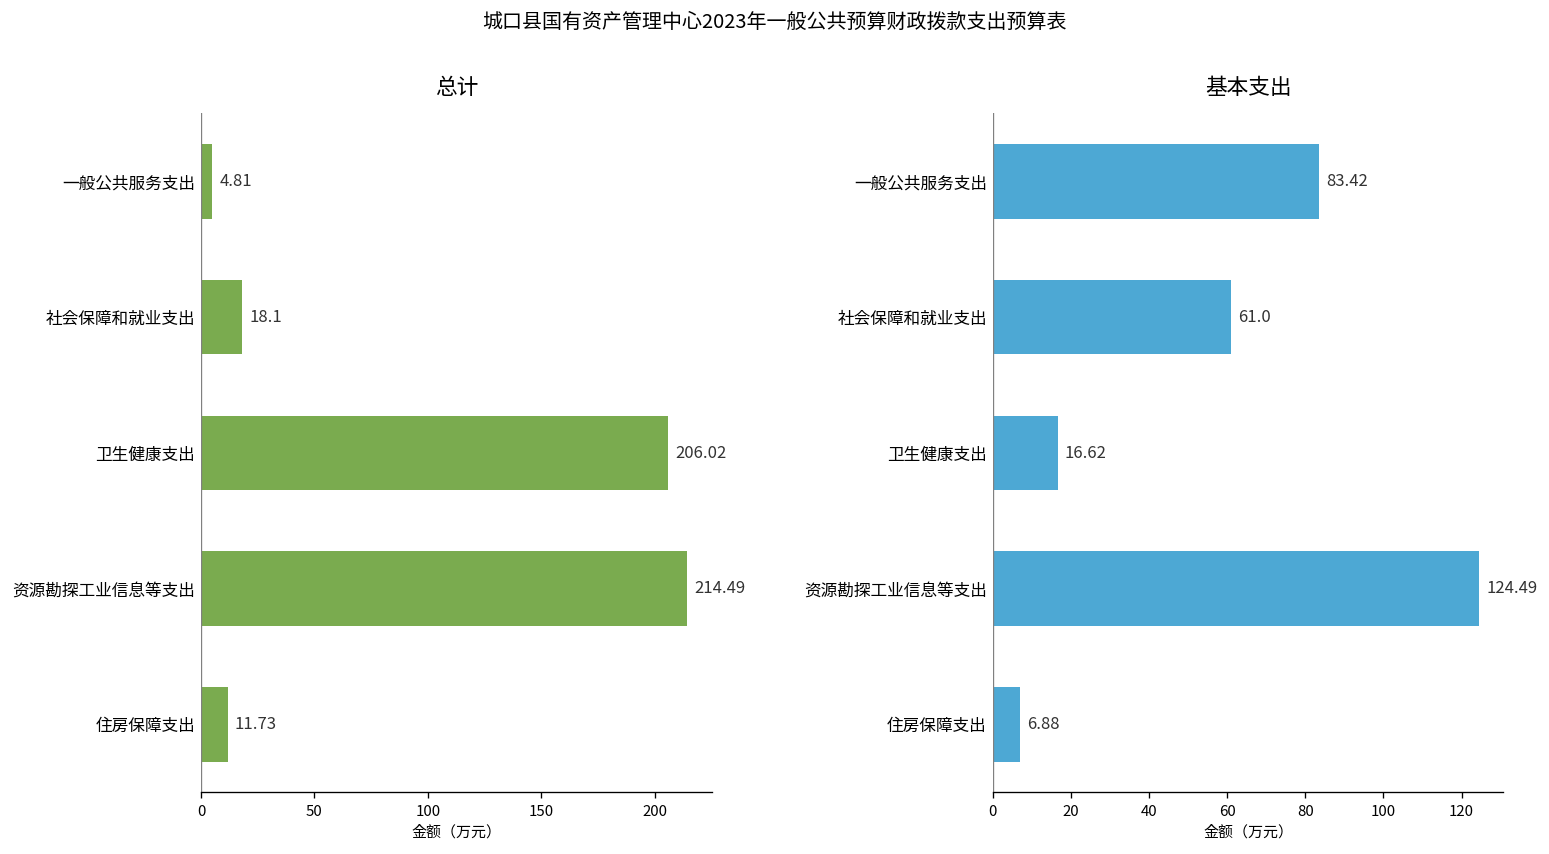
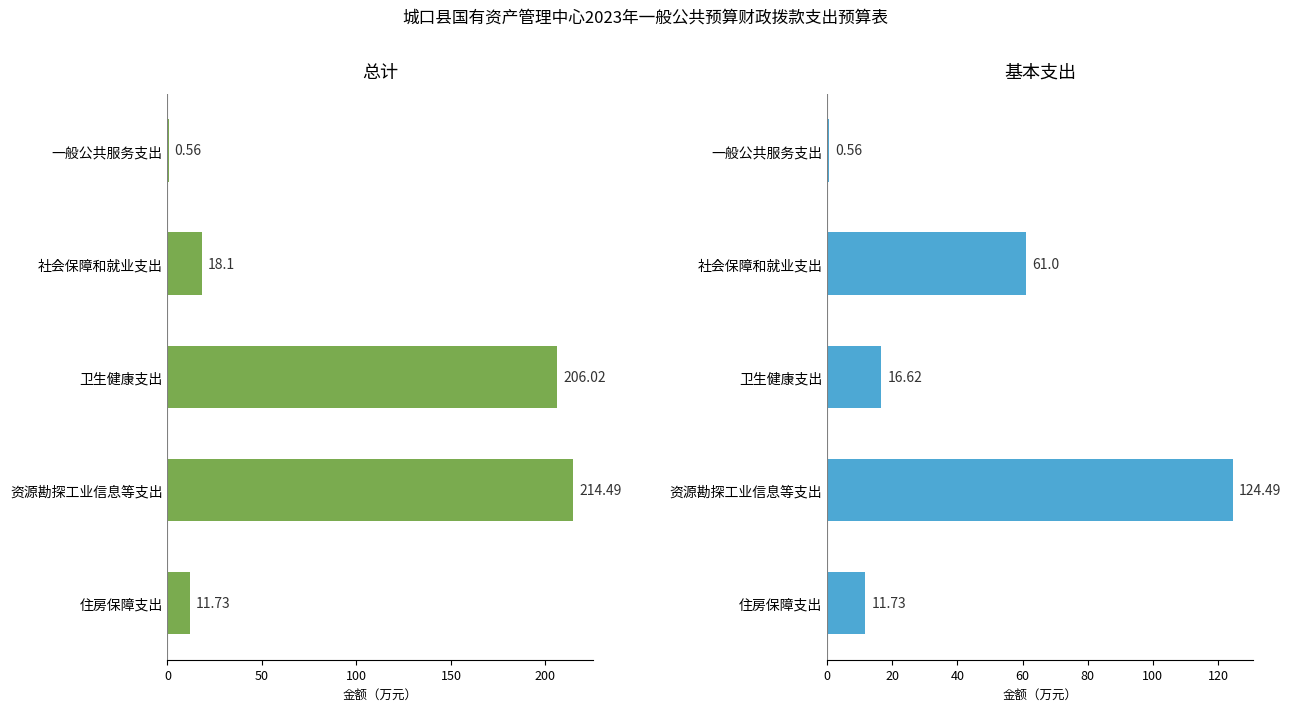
  {
    "总计": {
-     "一般公共服务支出": 4.81,
+     "一般公共服务支出": 0.56,
      "社会保障和就业支出": 18.1,
      "卫生健康支出": 206.02,
      "资源勘探工业信息等支出": 214.49,
      "住房保障支出": 11.73
    },
    "基本支出": {
-     "一般公共服务支出": 83.42,
+     "一般公共服务支出": 0.56,
      "社会保障和就业支出": 61.0,
      "卫生健康支出": 16.62,
      "资源勘探工业信息等支出": 124.49,
-     "住房保障支出": 6.88
+     "住房保障支出": 11.73
    }
  }
